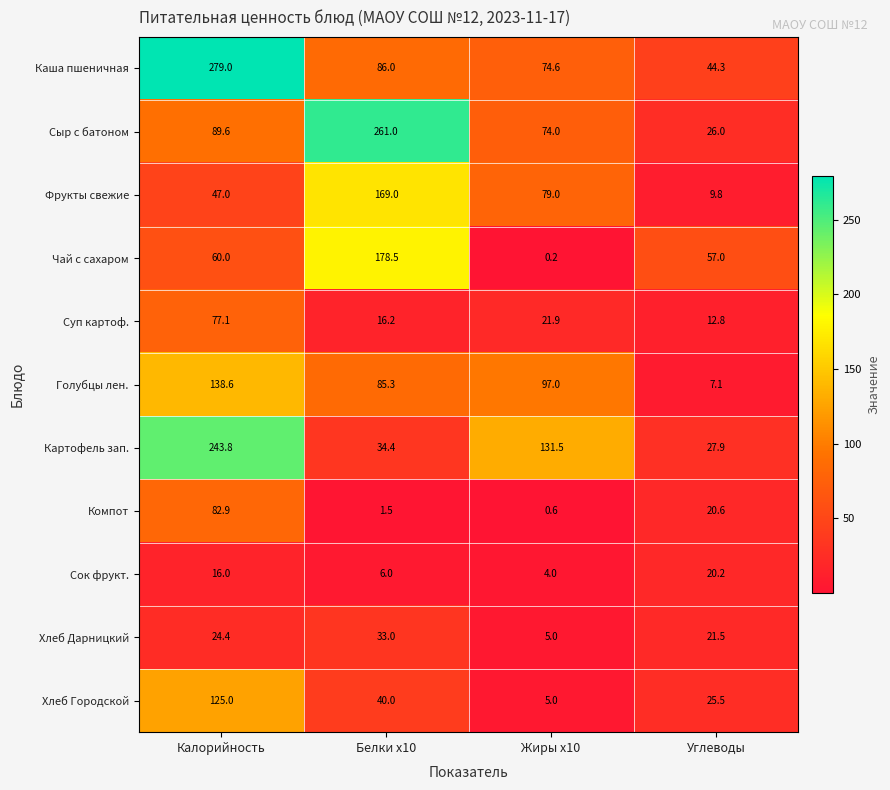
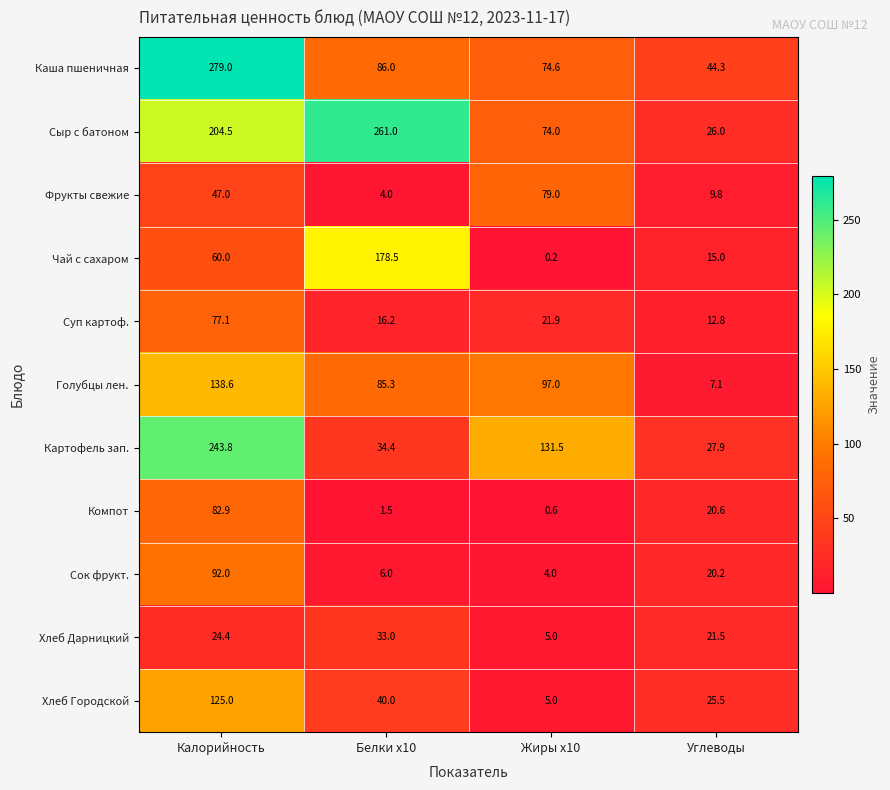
  {
    "Каша пшеничная": {
      "Калорийность": 279.0,
      "Белки x10": 86.0,
      "Жиры x10": 74.6,
      "Углеводы": 44.3
    },
    "Сыр с батоном": {
-     "Калорийность": 89.6,
+     "Калорийность": 204.5,
      "Белки x10": 261.0,
      "Жиры x10": 74.0,
      "Углеводы": 26.0
    },
    "Фрукты свежие": {
      "Калорийность": 47.0,
-     "Белки x10": 169.0,
+     "Белки x10": 4.0,
      "Жиры x10": 79.0,
      "Углеводы": 9.8
    },
    "Чай с сахаром": {
      "Калорийность": 60.0,
      "Белки x10": 178.5,
      "Жиры x10": 0.2,
-     "Углеводы": 57.0
+     "Углеводы": 15.0
    },
    "Суп картоф.": {
      "Калорийность": 77.1,
      "Белки x10": 16.2,
      "Жиры x10": 21.9,
      "Углеводы": 12.8
    },
    "Голубцы лен.": {
      "Калорийность": 138.6,
      "Белки x10": 85.3,
      "Жиры x10": 97.0,
      "Углеводы": 7.1
    },
    "Картофель зап.": {
      "Калорийность": 243.8,
      "Белки x10": 34.4,
      "Жиры x10": 131.5,
      "Углеводы": 27.9
    },
    "Компот": {
      "Калорийность": 82.9,
      "Белки x10": 1.5,
      "Жиры x10": 0.6,
      "Углеводы": 20.6
    },
    "Сок фрукт.": {
-     "Калорийность": 16.0,
+     "Калорийность": 92.0,
      "Белки x10": 6.0,
      "Жиры x10": 4.0,
      "Углеводы": 20.2
    },
    "Хлеб Дарницкий": {
      "Калорийность": 24.4,
      "Белки x10": 33.0,
      "Жиры x10": 5.0,
      "Углеводы": 21.5
    },
    "Хлеб Городской": {
      "Калорийность": 125.0,
      "Белки x10": 40.0,
      "Жиры x10": 5.0,
      "Углеводы": 25.5
    }
  }
